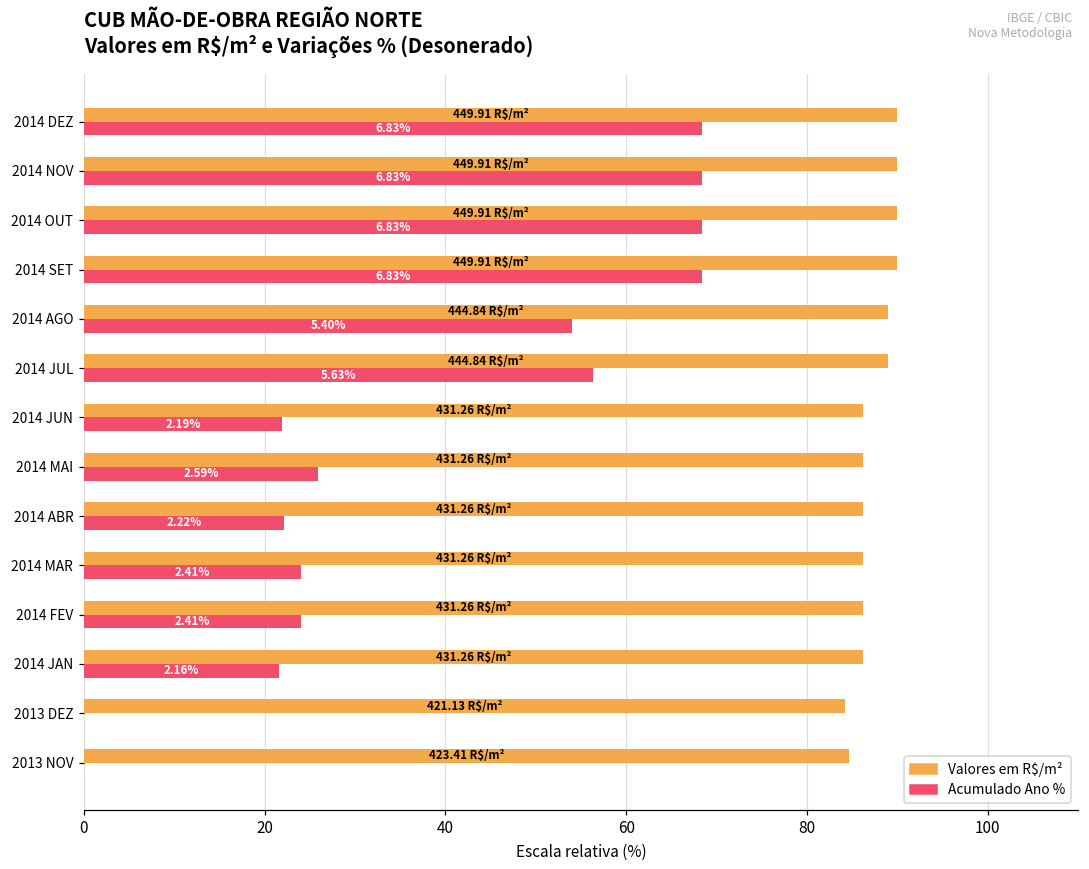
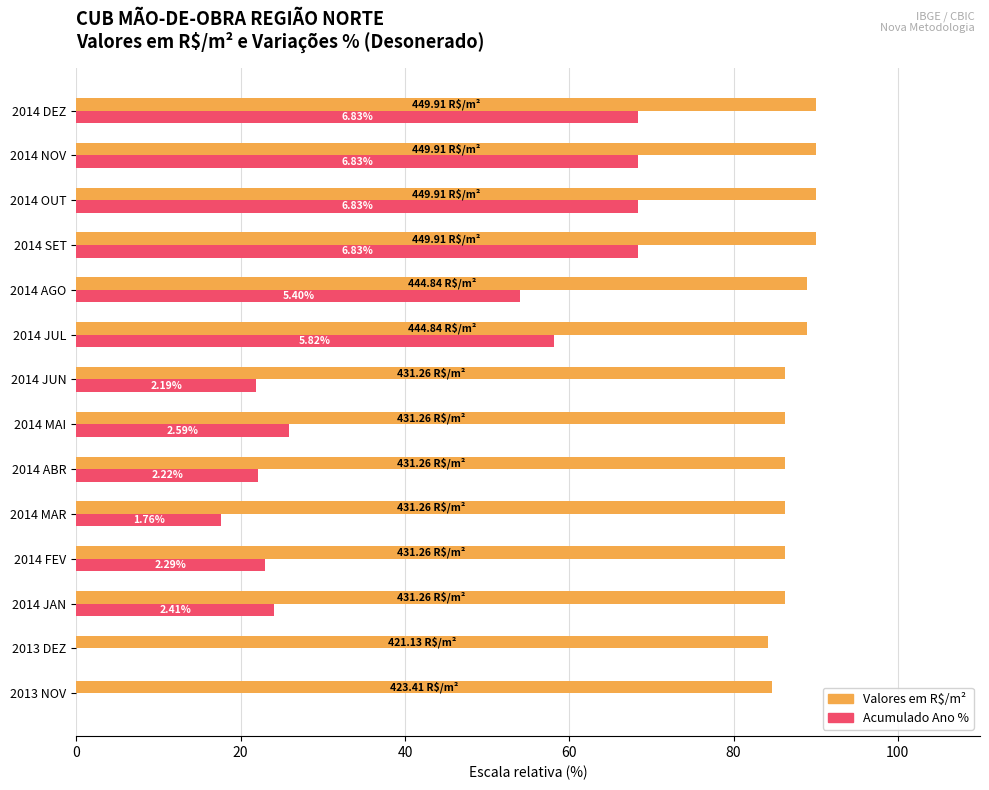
  {
    "Acumulado Ano %": {
-     "2014 JUL": "5.63%",
-     "2014 MAR": "2.41%",
-     "2014 FEV": "2.41%",
-     "2014 JAN": "2.16%"
+     "2014 JUL": "5.82%",
+     "2014 MAR": "1.76%",
+     "2014 FEV": "2.29%",
+     "2014 JAN": "2.41%"
    }
  }
